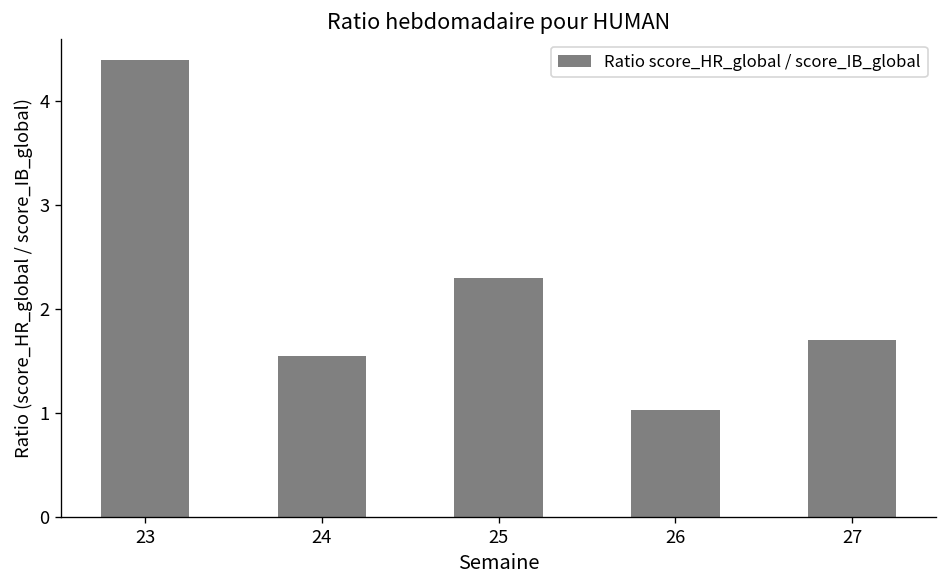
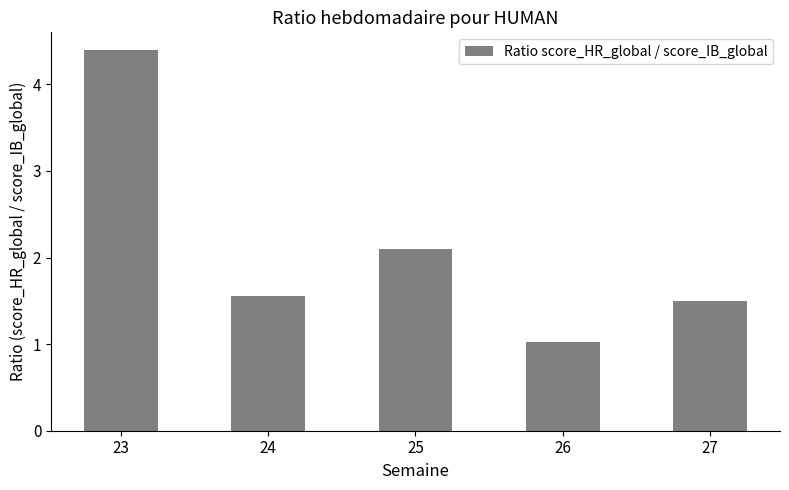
  {
    "23": 4.4,
    "24": 1.6,
-   "25": 2.3,
+   "25": 2.1,
    "26": 1.0,
-   "27": 1.7
+   "27": 1.5
  }
